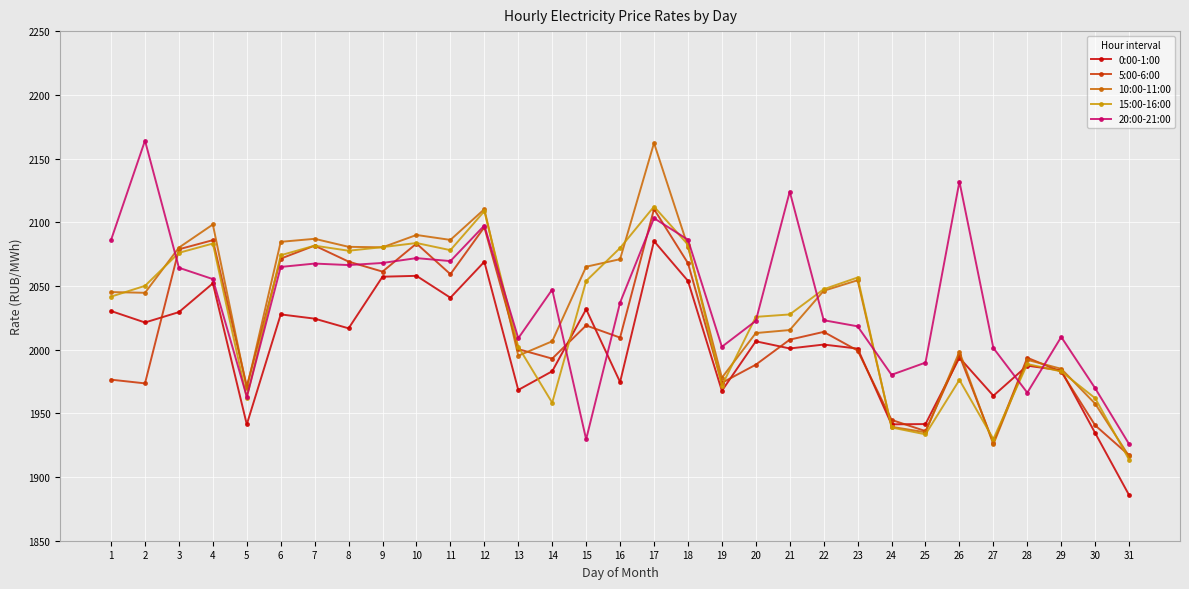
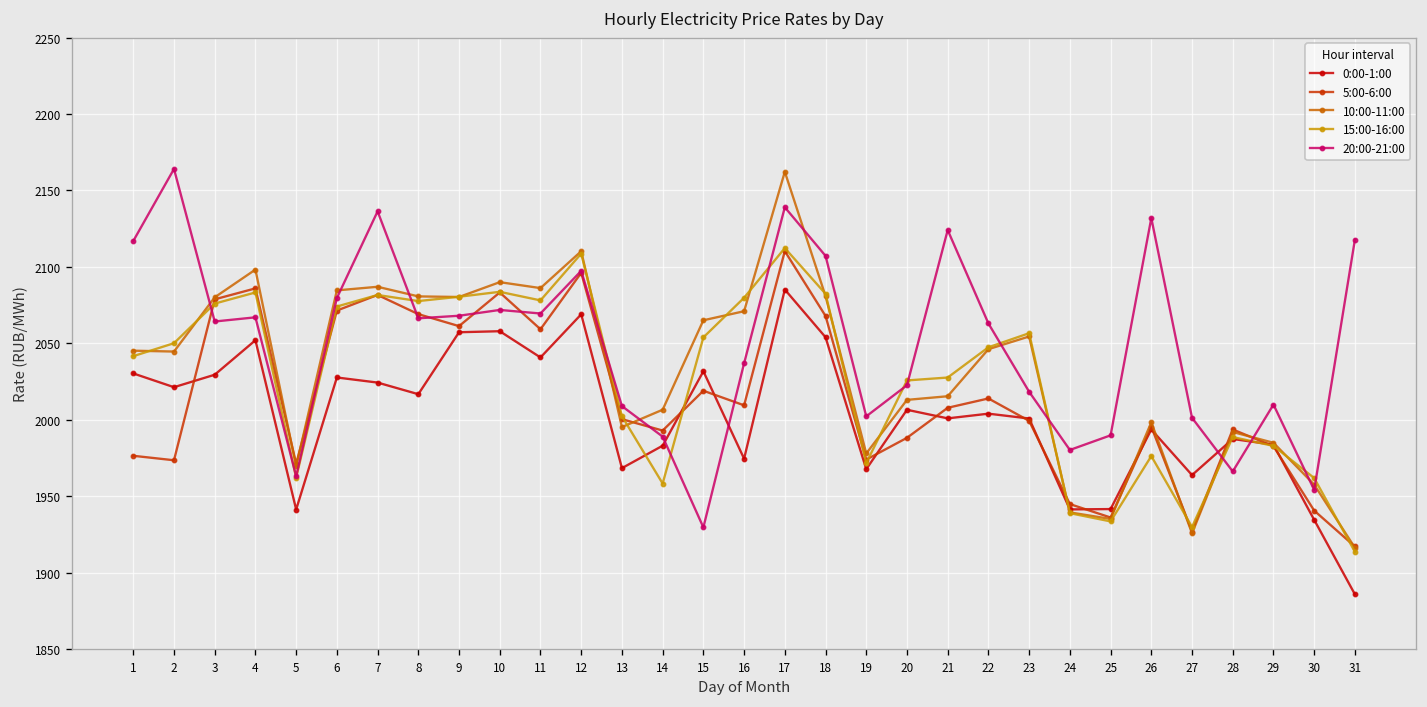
  {
    "20:00-21:00": {
-     "1": 2086,
+     "1": 2117,
      "2": 2164,
      "3": 2064,
-     "4": 2055,
-     "6": 2065,
-     "7": 2068,
+     "4": 2067,
+     "6": 2080,
+     "7": 2136,
      "8": 2066,
      "9": 2068,
      "10": 2072,
      "11": 2069,
      "13": 2009,
-     "14": 2047,
+     "14": 1989,
      "15": 1930,
      "16": 2037,
-     "17": 2103,
-     "18": 2086,
+     "17": 2139,
+     "18": 2107,
      "19": 2002,
      "20": 2023,
      "21": 2124,
-     "22": 2023,
+     "22": 2063,
      "23": 2018,
      "24": 1980,
      "25": 1990,
      "26": 2132,
      "27": 2001,
      "28": 1966,
      "29": 2010,
-     "30": 1970,
-     "31": 1926
+     "30": 1954,
+     "31": 2118
    }
  }
